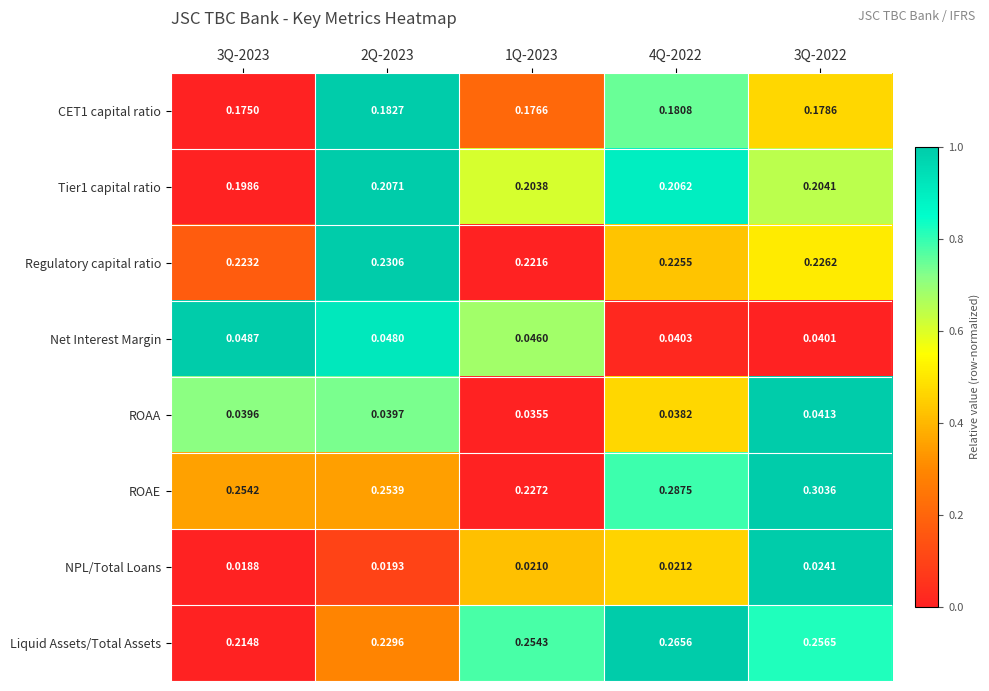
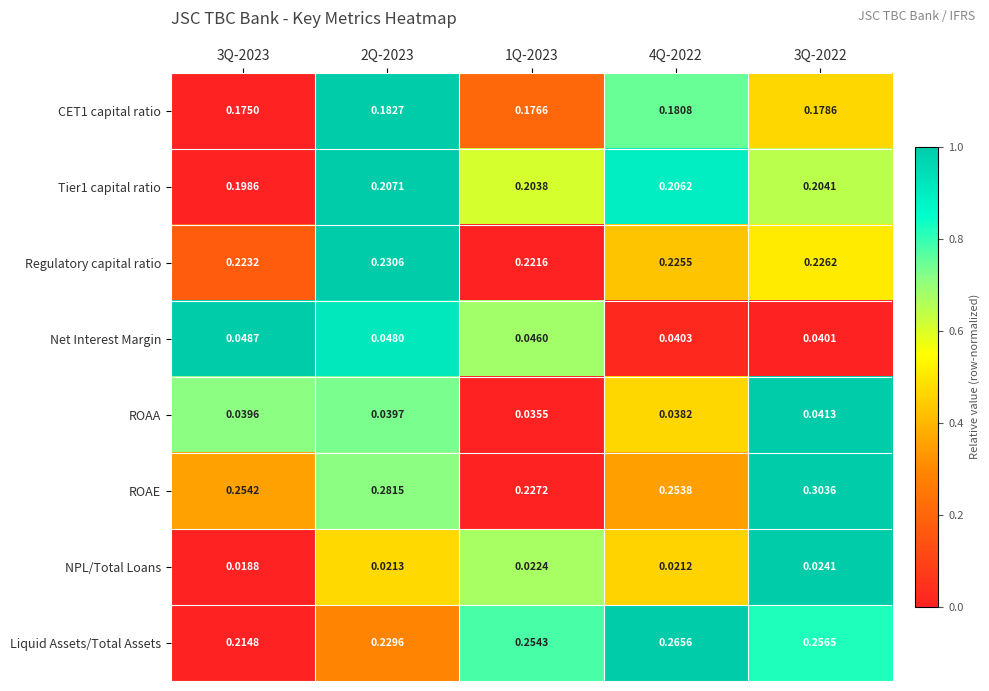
  {
    "CET1 capital ratio": {
      "3Q-2023": 0.1750,
      "2Q-2023": 0.1827,
      "1Q-2023": 0.1766,
      "4Q-2022": 0.1808,
      "3Q-2022": 0.1786
    },
    "Tier1 capital ratio": {
      "3Q-2023": 0.1986,
      "2Q-2023": 0.2071,
      "1Q-2023": 0.2038,
      "4Q-2022": 0.2062,
      "3Q-2022": 0.2041
    },
    "Regulatory capital ratio": {
      "3Q-2023": 0.2232,
      "2Q-2023": 0.2306,
      "1Q-2023": 0.2216,
      "4Q-2022": 0.2255,
      "3Q-2022": 0.2262
    },
    "Net Interest Margin": {
      "3Q-2023": 0.0487,
      "2Q-2023": 0.0480,
      "1Q-2023": 0.0460,
      "4Q-2022": 0.0403,
      "3Q-2022": 0.0401
    },
    "ROAA": {
      "3Q-2023": 0.0396,
      "2Q-2023": 0.0397,
      "1Q-2023": 0.0355,
      "4Q-2022": 0.0382,
      "3Q-2022": 0.0413
    },
    "ROAE": {
      "3Q-2023": 0.2542,
-     "2Q-2023": 0.2539,
+     "2Q-2023": 0.2815,
      "1Q-2023": 0.2272,
-     "4Q-2022": 0.2875,
+     "4Q-2022": 0.2538,
      "3Q-2022": 0.3036
    },
    "NPL/Total Loans": {
      "3Q-2023": 0.0188,
-     "2Q-2023": 0.0193,
-     "1Q-2023": 0.0210,
+     "2Q-2023": 0.0213,
+     "1Q-2023": 0.0224,
      "4Q-2022": 0.0212,
      "3Q-2022": 0.0241
    },
    "Liquid Assets/Total Assets": {
      "3Q-2023": 0.2148,
      "2Q-2023": 0.2296,
      "1Q-2023": 0.2543,
      "4Q-2022": 0.2656,
      "3Q-2022": 0.2565
    }
  }
